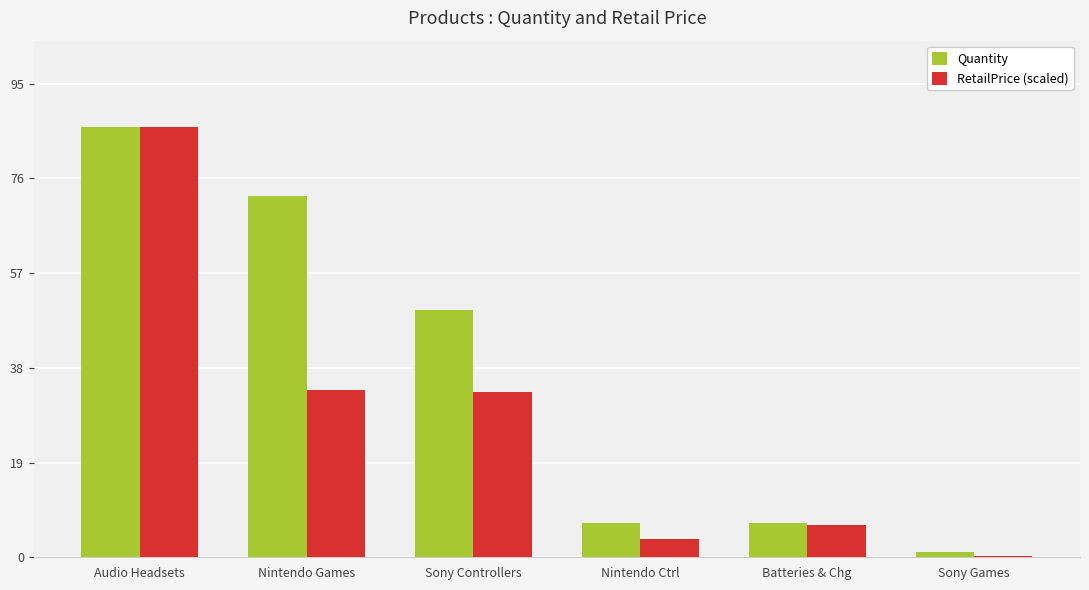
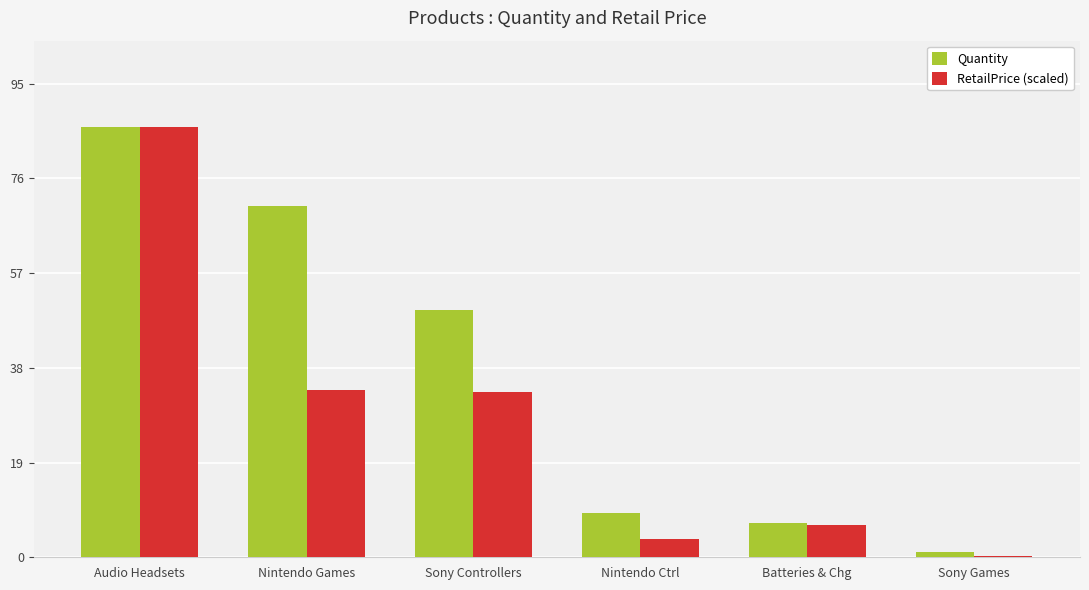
  {
    "Quantity": {
      "Audio Headsets": 87,
-     "Nintendo Games": 73,
+     "Nintendo Games": 71,
      "Sony Controllers": 50,
-     "Nintendo Ctrl": 7,
+     "Nintendo Ctrl": 9,
      "Batteries & Chg": 7,
      "Sony Games": 1
    },
    "RetailPrice (scaled)": {
      "Audio Headsets": 87,
      "Nintendo Games": 34,
      "Sony Controllers": 33,
      "Nintendo Ctrl": 4,
      "Batteries & Chg": 7
    }
  }
